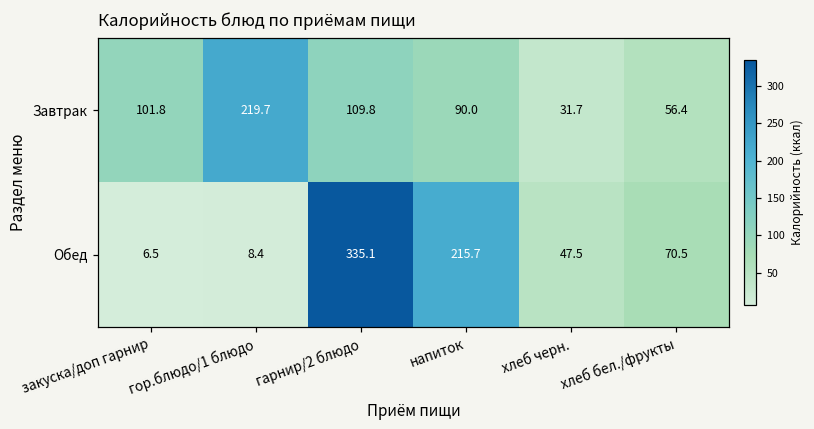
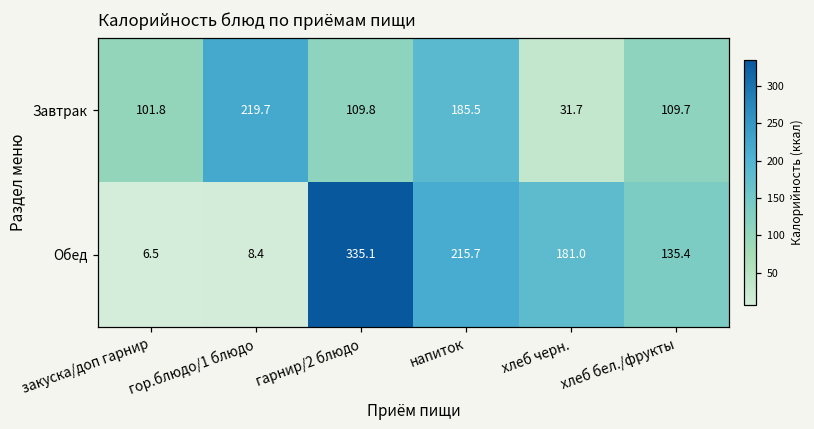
  {
    "Завтрак": {
      "закуска/доп гарнир": 101.8,
      "гор.блюдо/1 блюдо": 219.7,
      "гарнир/2 блюдо": 109.8,
-     "напиток": 90.0,
+     "напиток": 185.5,
      "хлеб черн.": 31.7,
-     "хлеб бел./фрукты": 56.4
+     "хлеб бел./фрукты": 109.7
    },
    "Обед": {
      "закуска/доп гарнир": 6.5,
      "гор.блюдо/1 блюдо": 8.4,
      "гарнир/2 блюдо": 335.1,
      "напиток": 215.7,
-     "хлеб черн.": 47.5,
-     "хлеб бел./фрукты": 70.5
+     "хлеб черн.": 181.0,
+     "хлеб бел./фрукты": 135.4
    }
  }
